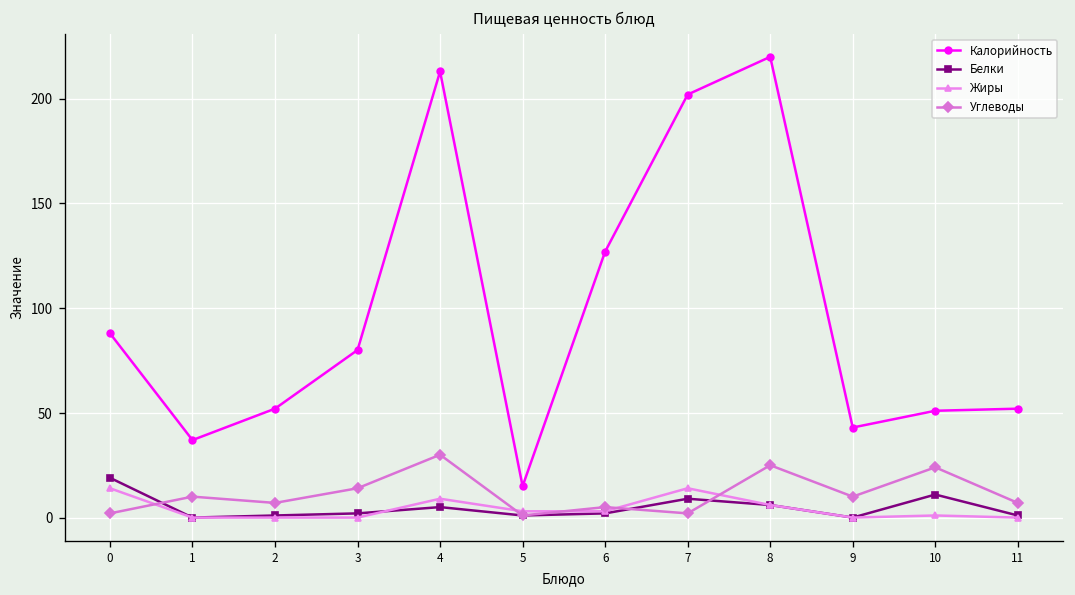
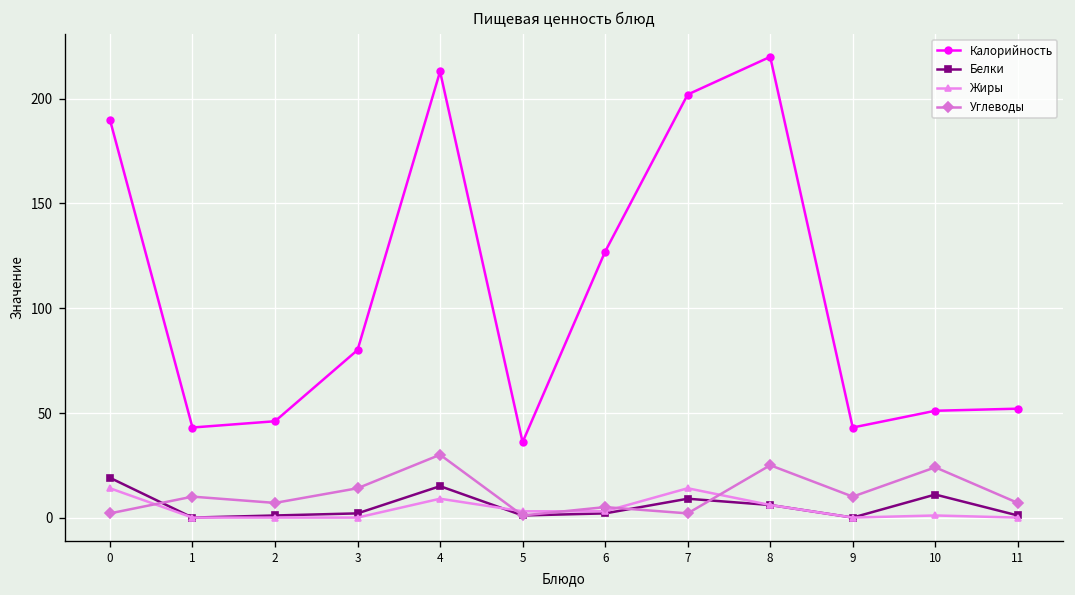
  {
    "Калорийность": {
-     "0": 88,
-     "1": 37,
-     "2": 52,
+     "0": 190,
+     "1": 43,
+     "2": 46,
      "3": 80,
      "4": 213,
-     "5": 15,
+     "5": 36,
      "6": 127,
      "7": 202,
      "8": 220,
      "9": 43,
      "10": 51,
      "11": 52
    },
    "Белки": {
      "0": 19,
      "3": 2,
-     "4": 5,
+     "4": 15,
      "7": 9,
      "10": 11
    }
  }
